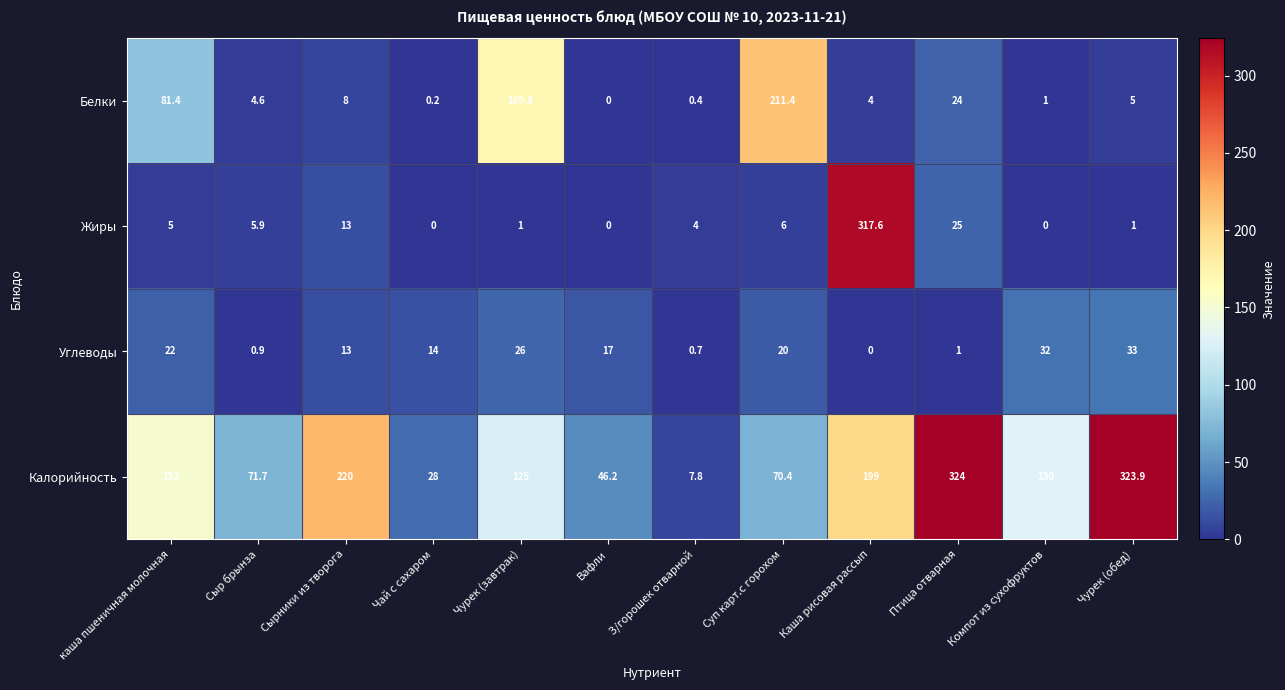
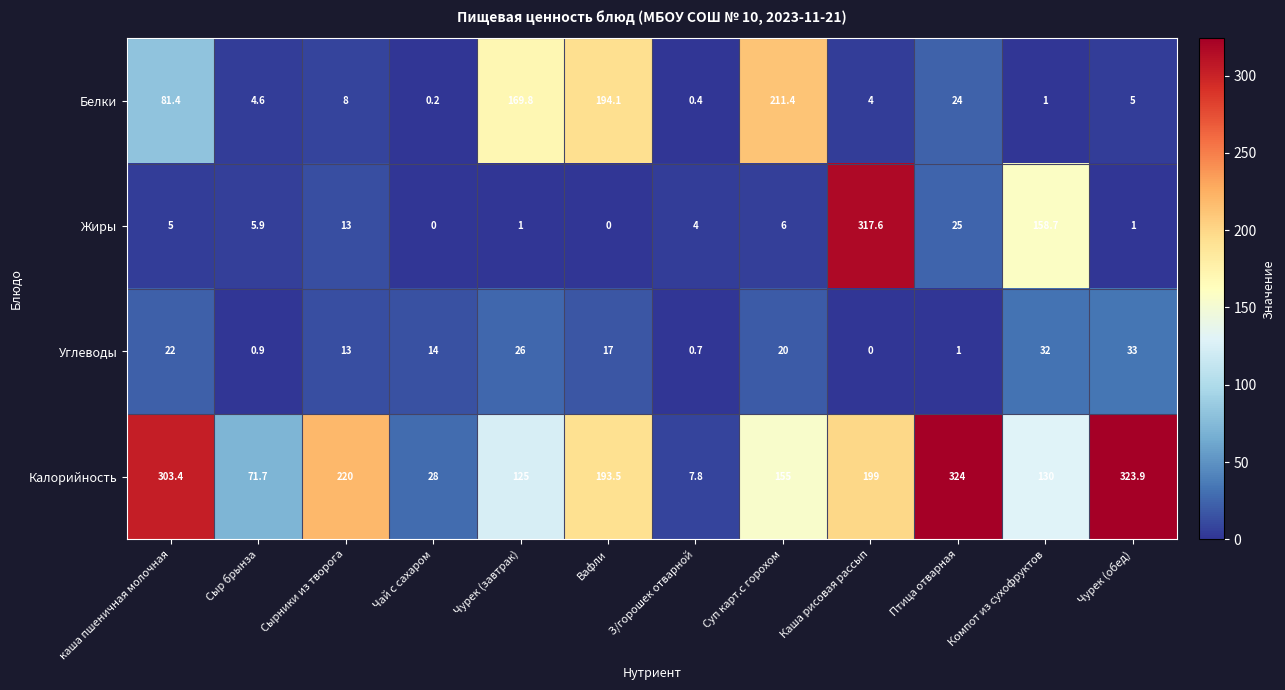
  {
    "Белки": {
-     "Вафли": 0
+     "Вафли": 194.1
    },
    "Жиры": {
-     "Компот из сухофруктов": 0
+     "Компот из сухофруктов": 158.7
    },
    "Калорийность": {
-     "каша пшеничная молочная": 152,
-     "Вафли": 46.2,
-     "Суп карт.с горохом": 70.4
+     "каша пшеничная молочная": 303.4,
+     "Вафли": 193.5,
+     "Суп карт.с горохом": 155
    }
  }
